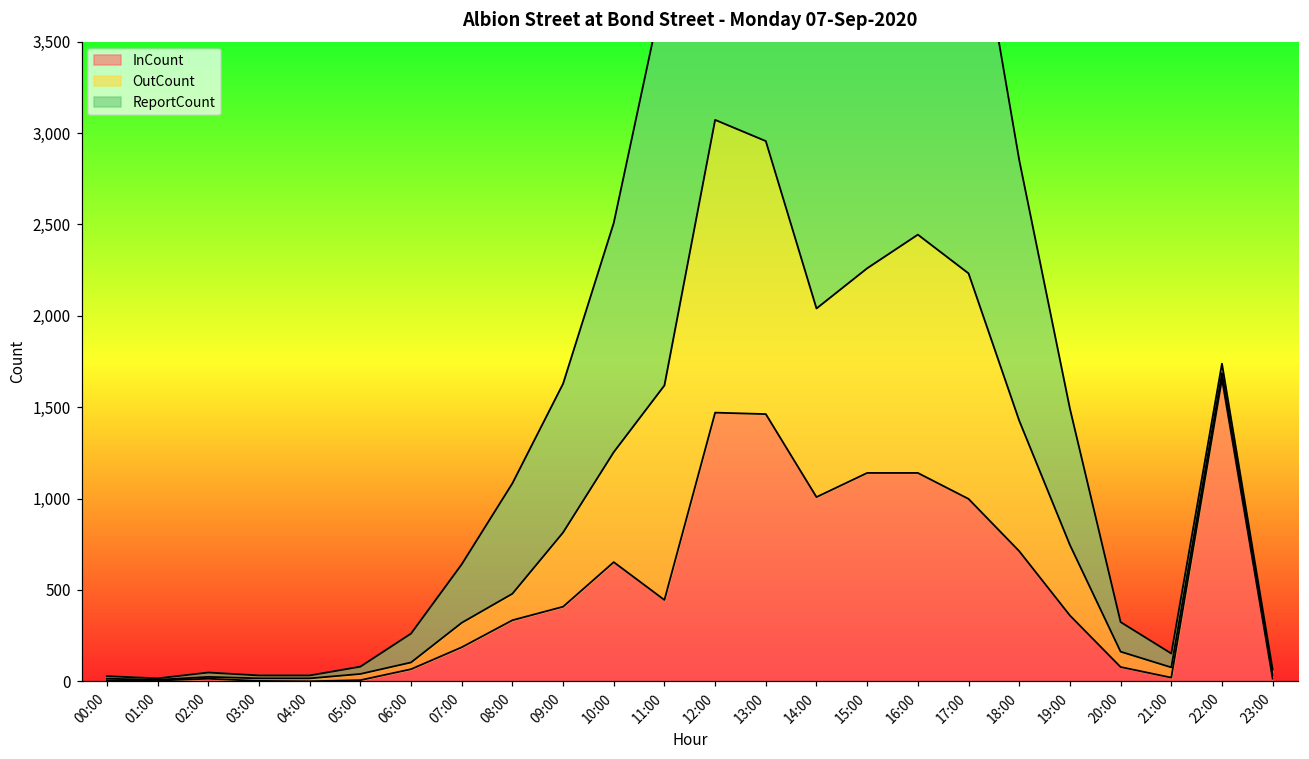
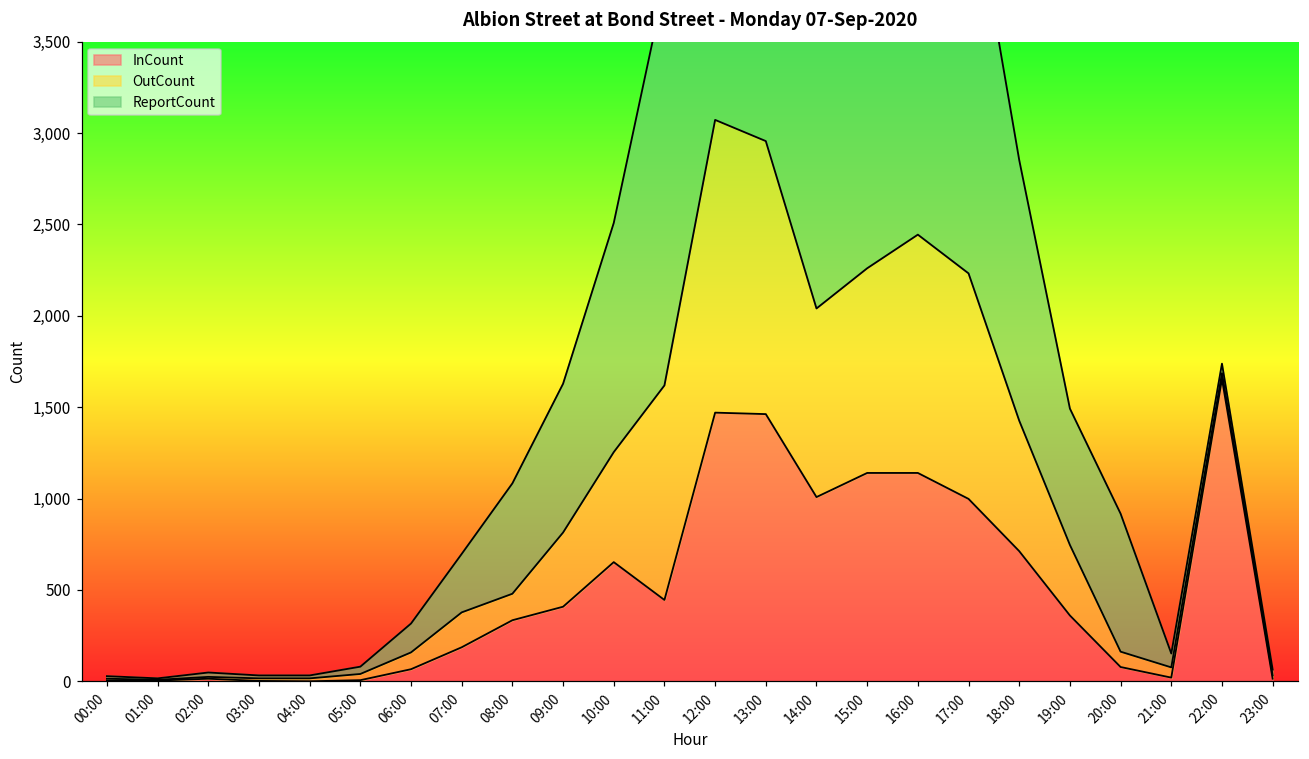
  {
    "InCount": {
      "04:00": "0",
      "05:00": "10",
      "06:00": "70",
      "07:00": "190",
      "08:00": "330",
      "09:00": "410",
      "10:00": "650",
      "11:00": "450",
      "12:00": "1,470",
      "13:00": "1,460",
      "14:00": "1,010",
      "15:00": "1,140",
      "16:00": "1,140",
      "17:00": "1,000",
      "18:00": "710",
      "19:00": "360",
      "20:00": "80",
      "21:00": "20",
      "22:00": "1,650",
      "23:00": "10"
    },
    "OutCount": {
      "04:00": "20",
      "05:00": "30",
-     "06:00": "40",
-     "07:00": "130",
+     "06:00": "90",
+     "07:00": "190",
      "08:00": "150",
      "09:00": "410",
      "10:00": "600",
      "11:00": "1,170",
      "12:00": "1,600",
      "13:00": "1,490",
      "14:00": "1,030",
      "15:00": "1,120",
      "16:00": "1,300",
      "17:00": "1,230",
      "18:00": "710",
      "19:00": "390",
      "20:00": "80",
      "21:00": "60",
      "22:00": "30",
      "23:00": "20"
    },
    "ReportCount": {
      "02:00": "20",
      "03:00": "20",
      "04:00": "20",
      "05:00": "40",
      "06:00": "160",
      "07:00": "320",
      "08:00": "600",
      "09:00": "810",
      "10:00": "1,250",
      "18:00": "1,430",
      "19:00": "750",
-     "20:00": "160",
+     "20:00": "760",
      "21:00": "80",
      "22:00": "50",
      "23:00": "30"
    }
  }
